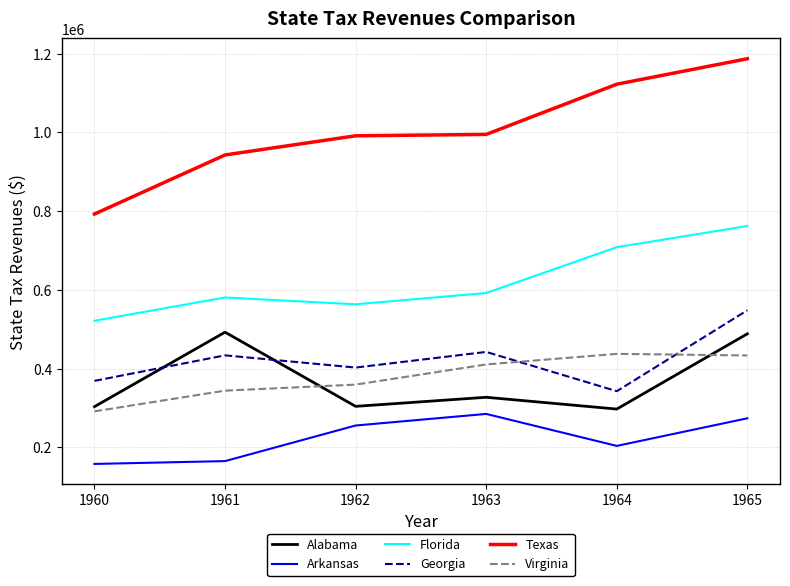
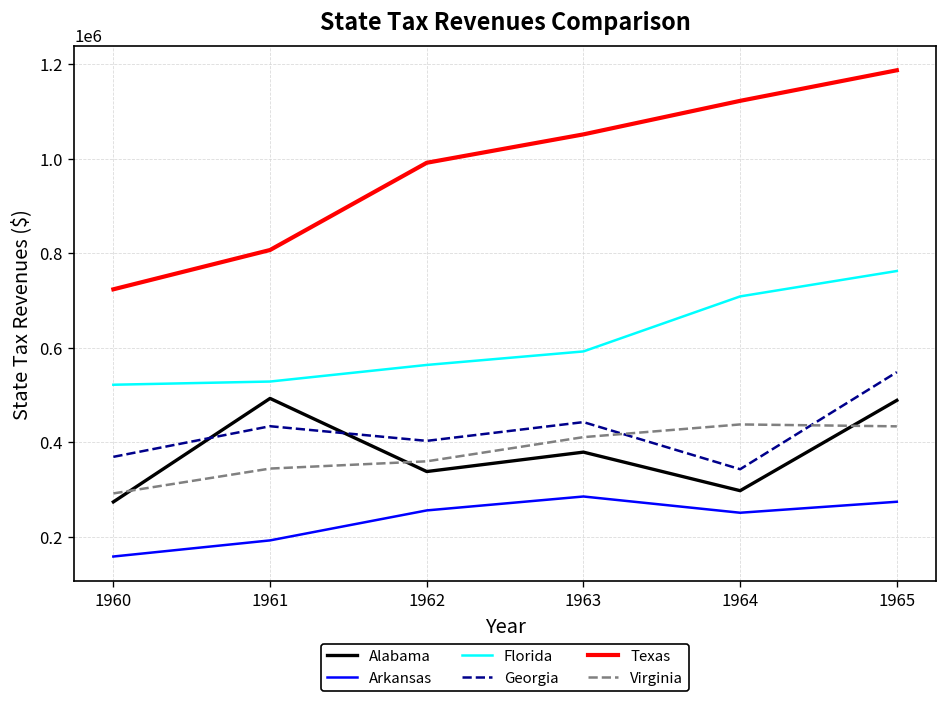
  {
    "Alabama": {
-     "1960": 300000,
+     "1960": 270000,
      "1961": 490000,
-     "1962": 300000,
-     "1963": 330000,
+     "1962": 340000,
+     "1963": 380000,
      "1964": 300000,
      "1965": 490000
    },
    "Arkansas": {
      "1960": 160000,
-     "1961": 170000,
+     "1961": 190000,
      "1962": 260000,
      "1963": 290000,
-     "1964": 200000,
+     "1964": 250000,
      "1965": 270000
    },
    "Florida": {
      "1960": 520000,
-     "1961": 580000,
+     "1961": 530000,
      "1962": 560000,
      "1963": 590000,
      "1964": 710000,
      "1965": 760000
    },
    "Georgia": {
      "1960": 370000,
      "1961": 430000,
      "1962": 400000,
      "1963": 440000,
      "1964": 340000,
      "1965": 550000
    },
    "Texas": {
-     "1960": 790000,
-     "1961": 940000,
+     "1960": 720000,
+     "1961": 810000,
      "1962": 990000,
-     "1963": 1000000,
+     "1963": 1050000,
      "1964": 1120000,
      "1965": 1190000
    },
    "Virginia": {
      "1960": 290000,
      "1961": 340000,
      "1962": 360000,
      "1963": 410000,
      "1964": 440000,
      "1965": 430000
    }
  }
